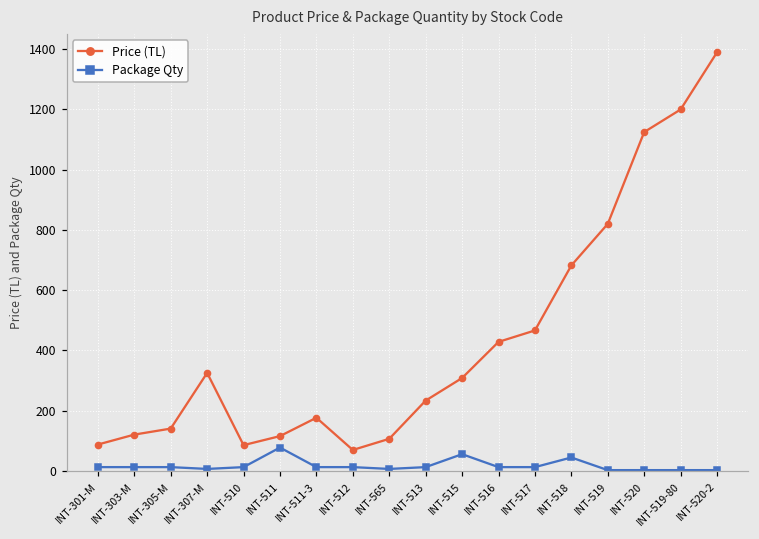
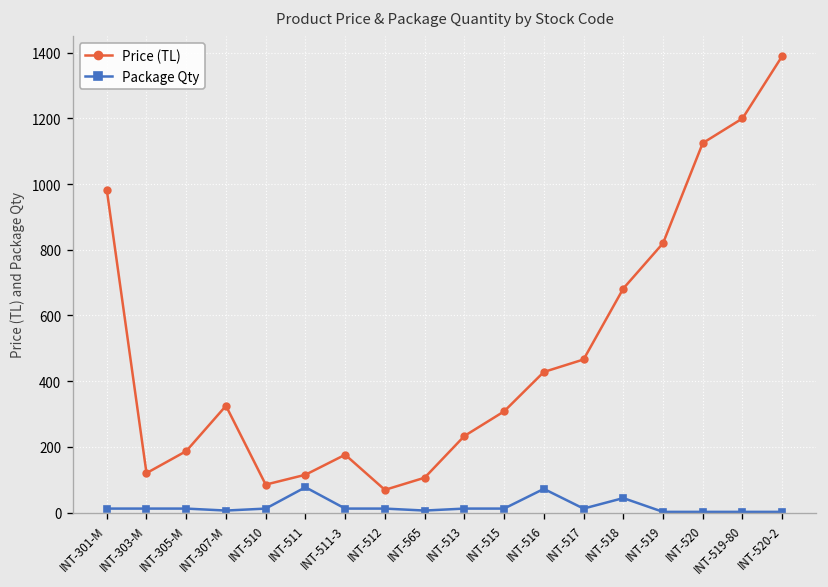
  {
    "Price (TL)": {
-     "INT-301-M": 90,
+     "INT-301-M": 980,
      "INT-303-M": 120,
-     "INT-305-M": 140,
+     "INT-305-M": 190,
      "INT-307-M": 330,
      "INT-510": 90,
      "INT-511": 120,
      "INT-511-3": 180,
      "INT-512": 70,
      "INT-565": 110,
      "INT-513": 230,
      "INT-515": 310,
      "INT-516": 430,
      "INT-517": 470,
      "INT-518": 680,
      "INT-519": 820,
      "INT-520": 1130,
      "INT-519-80": 1200,
      "INT-520-2": 1390
    },
    "Package Qty": {
      "INT-301-M": 10,
      "INT-303-M": 10,
      "INT-305-M": 10,
      "INT-307-M": 10,
      "INT-510": 10,
      "INT-511": 80,
      "INT-511-3": 10,
      "INT-512": 10,
      "INT-565": 10,
      "INT-513": 10,
-     "INT-515": 60,
-     "INT-516": 10,
+     "INT-515": 10,
+     "INT-516": 70,
      "INT-517": 10,
      "INT-518": 40,
      "INT-519": 0,
      "INT-520": 0,
      "INT-519-80": 0,
      "INT-520-2": 0
    }
  }
